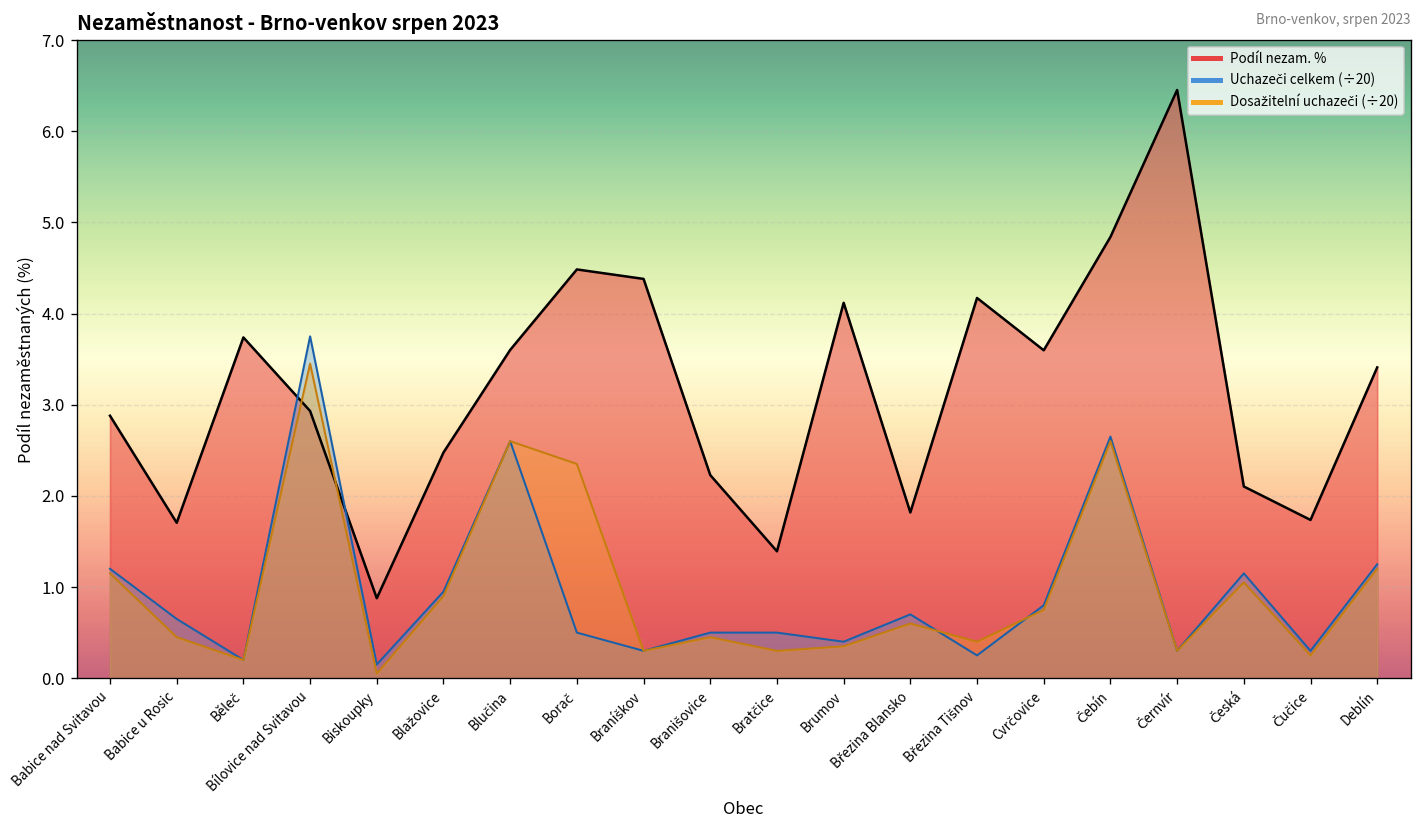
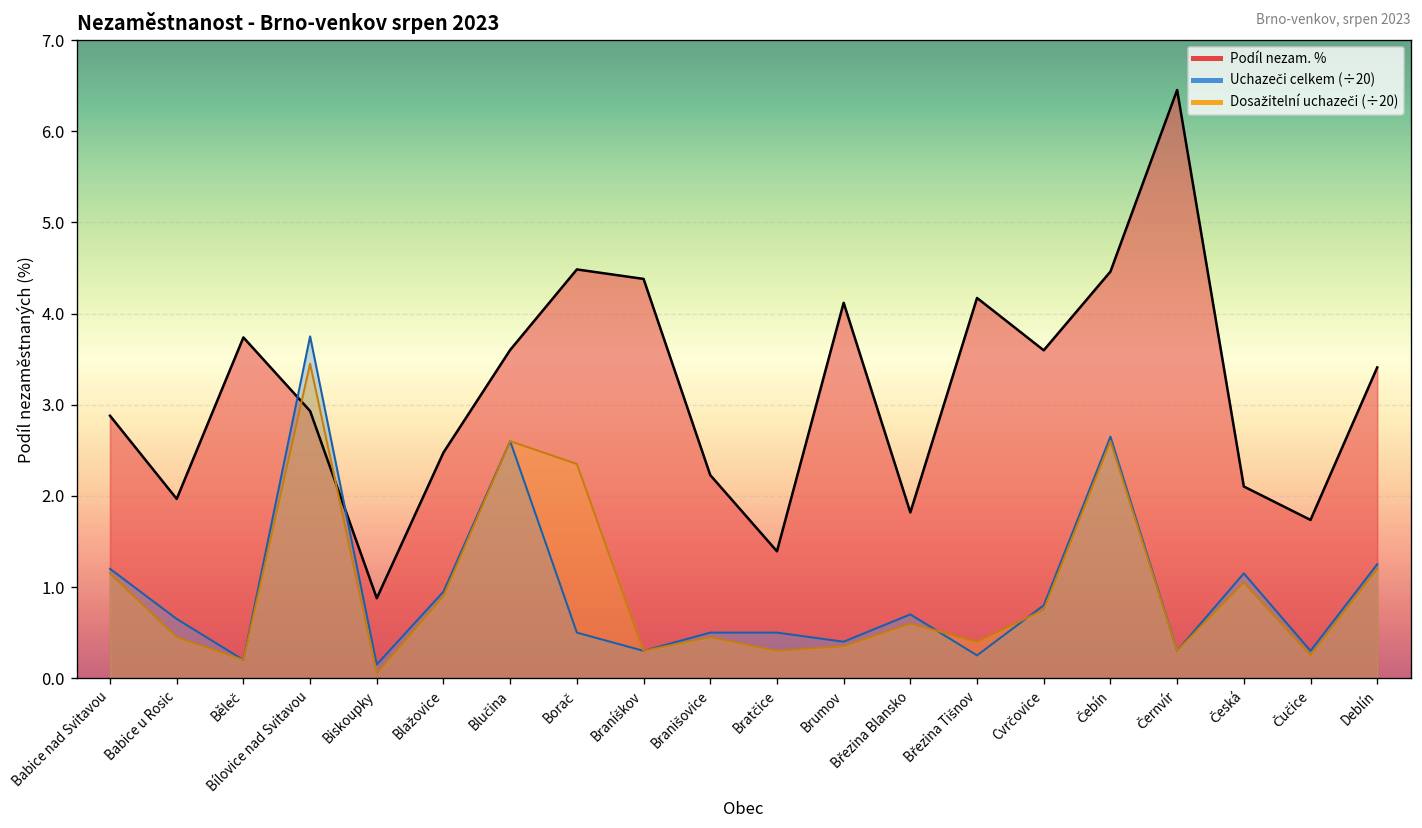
  {
    "Podíl nezam. %": {
      "Babice nad Svitavou": 2.9,
-     "Babice u Rosic": 1.7,
+     "Babice u Rosic": 2.0,
      "Běleč": 3.7,
      "Bílovice nad Svitavou": 2.9,
      "Biskoupky": 0.9,
      "Blažovice": 2.5,
      "Blučina": 3.6,
      "Borač": 4.5,
      "Braníškov": 4.4,
      "Branišovice": 2.2,
      "Bratčice": 1.4,
      "Brumov": 4.1,
      "Březina Blansko": 1.8,
      "Březina Tišnov": 4.2,
      "Cvrčovice": 3.6,
-     "Čebín": 4.8,
+     "Čebín": 4.5,
      "Černvír": 6.5,
      "Česká": 2.1,
      "Čučice": 1.7,
      "Deblín": 3.4
    },
    "Uchazeči celkem (÷20)": {
      "Babice nad Svitavou": 1.2,
      "Babice u Rosic": 0.7,
      "Bílovice nad Svitavou": 3.8,
      "Biskoupky": 0.2,
      "Blažovice": 1.0,
      "Borač": 0.5,
      "Branišovice": 0.5,
      "Bratčice": 0.5,
      "Brumov": 0.4,
      "Březina Blansko": 0.7,
      "Březina Tišnov": 0.3,
      "Cvrčovice": 0.8,
      "Čebín": 2.7,
      "Česká": 1.2,
      "Čučice": 0.3,
      "Deblín": 1.3
    },
    "Dosažitelní uchazeči (÷20)": {
      "Babice nad Svitavou": 1.2,
      "Babice u Rosic": 0.5,
      "Bílovice nad Svitavou": 3.5,
      "Biskoupky": 0.1,
      "Blažovice": 0.9,
      "Borač": 2.4,
      "Branišovice": 0.5,
      "Bratčice": 0.3,
      "Brumov": 0.4,
      "Březina Blansko": 0.6,
      "Březina Tišnov": 0.4,
      "Cvrčovice": 0.8,
      "Čebín": 2.6,
      "Česká": 1.1,
      "Čučice": 0.3,
      "Deblín": 1.2
    }
  }
